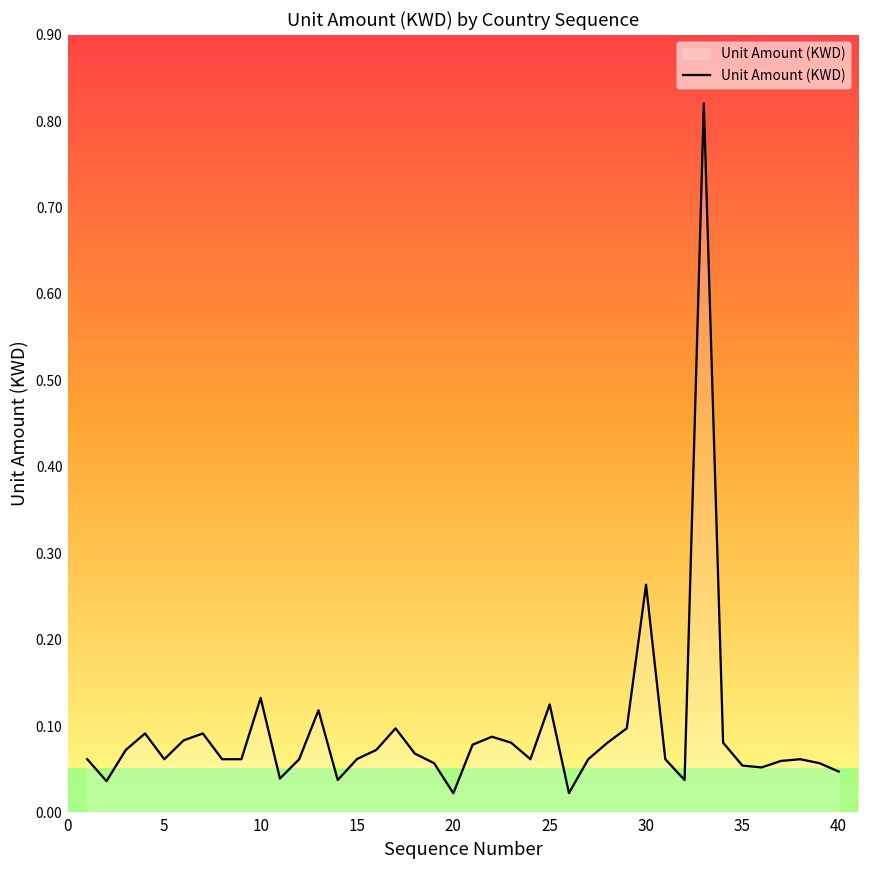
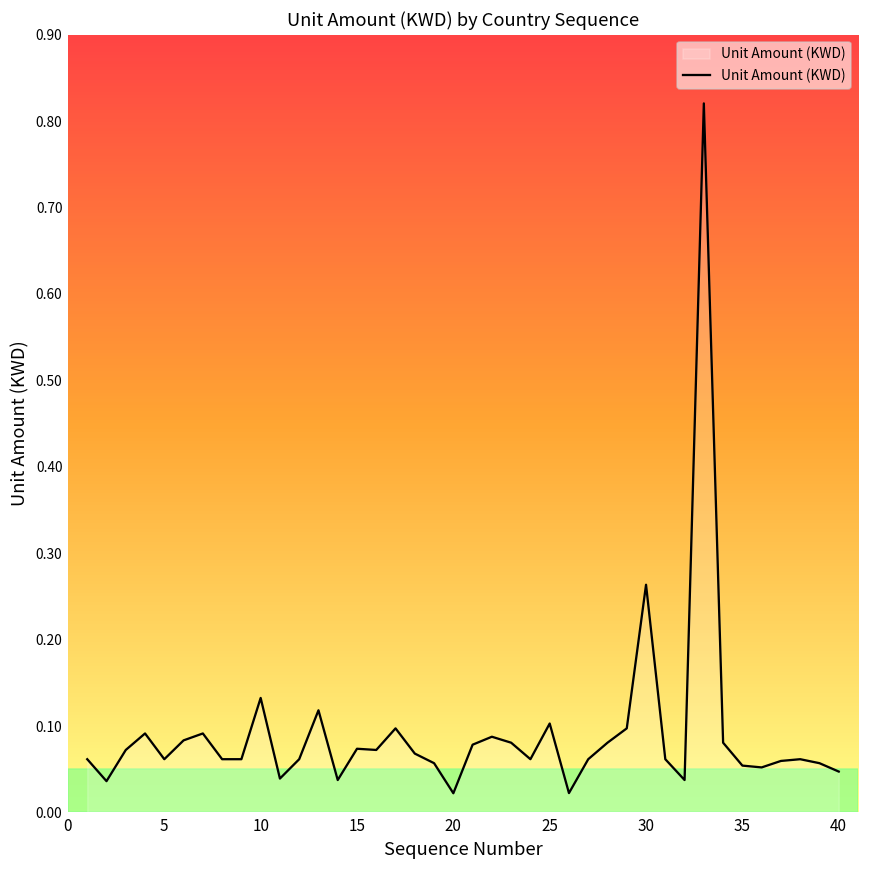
  {
    "5": 0.06,
    "10": 0.13,
-   "15": 0.06,
-   "25": 0.13,
+   "15": 0.07,
+   "25": 0.10,
    "30": 0.26,
    "35": 0.05
  }
